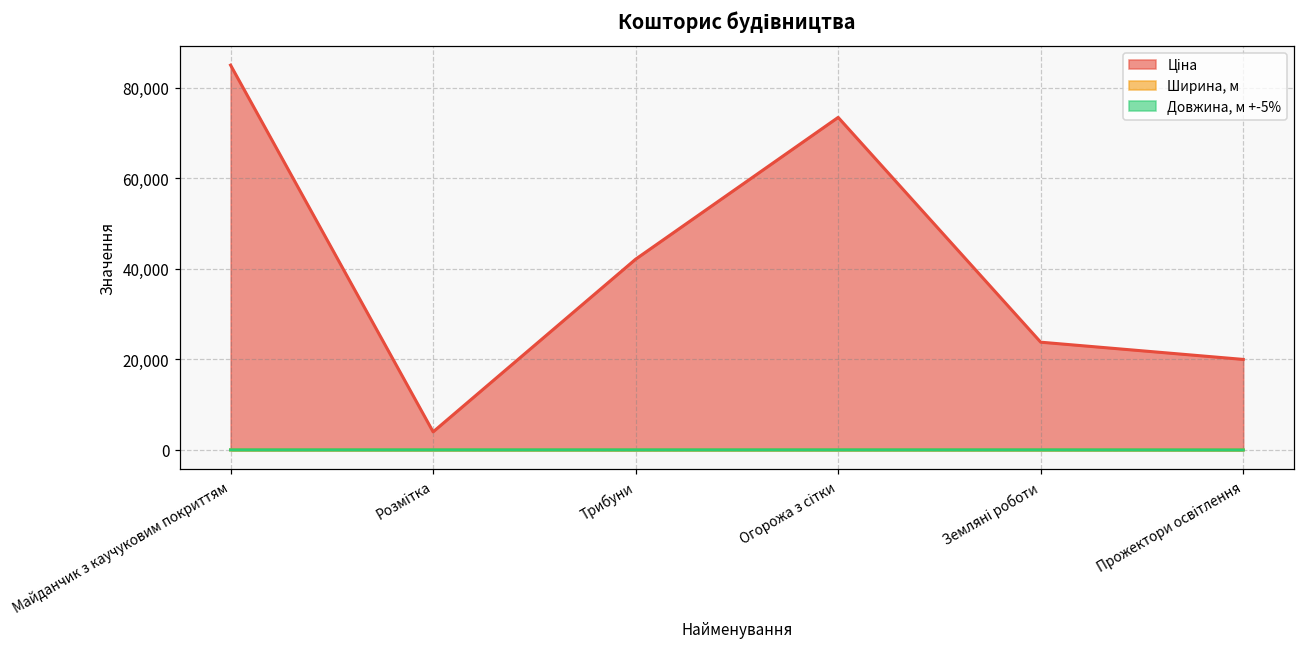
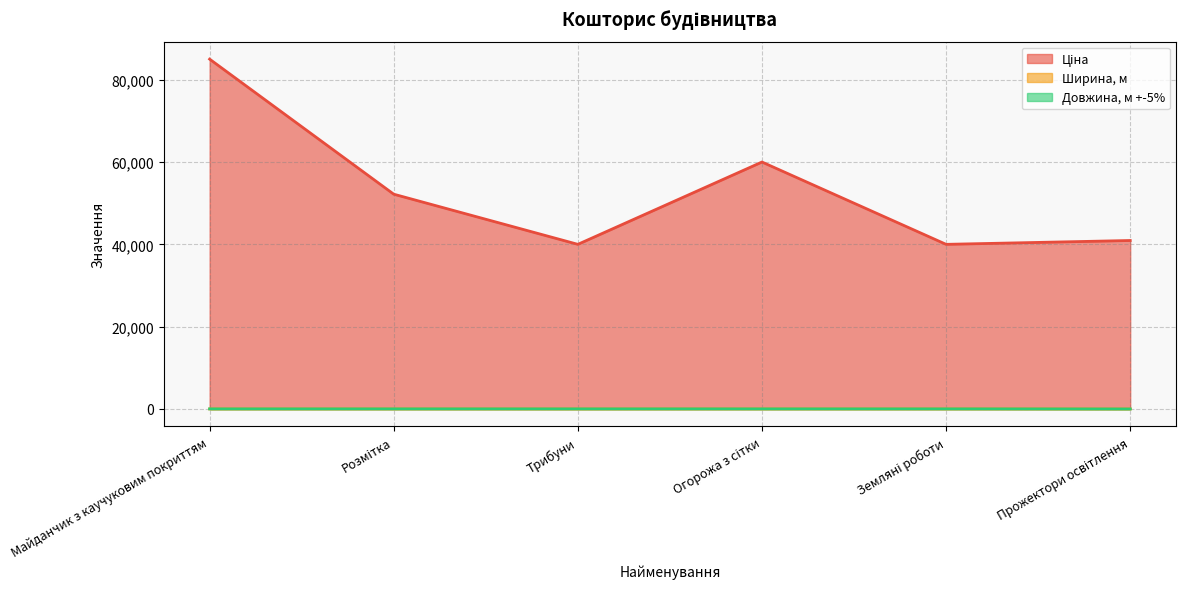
  {
    "Ціна": {
      "Майданчик з каучуковим покриттям": "85,000",
-     "Розмітка": "4,000",
-     "Трибуни": "42,000",
-     "Огорожа з сітки": "73,000",
-     "Земляні роботи": "24,000",
-     "Прожектори освітлення": "20,000"
+     "Розмітка": "52,000",
+     "Трибуни": "40,000",
+     "Огорожа з сітки": "60,000",
+     "Земляні роботи": "40,000",
+     "Прожектори освітлення": "41,000"
    },
    "Довжина, м +-5%": {
      "Майданчик з каучуковим покриттям": "0",
      "Розмітка": "0",
      "Трибуни": "0",
      "Огорожа з сітки": "0",
      "Земляні роботи": "0",
      "Прожектори освітлення": "0"
    }
  }
